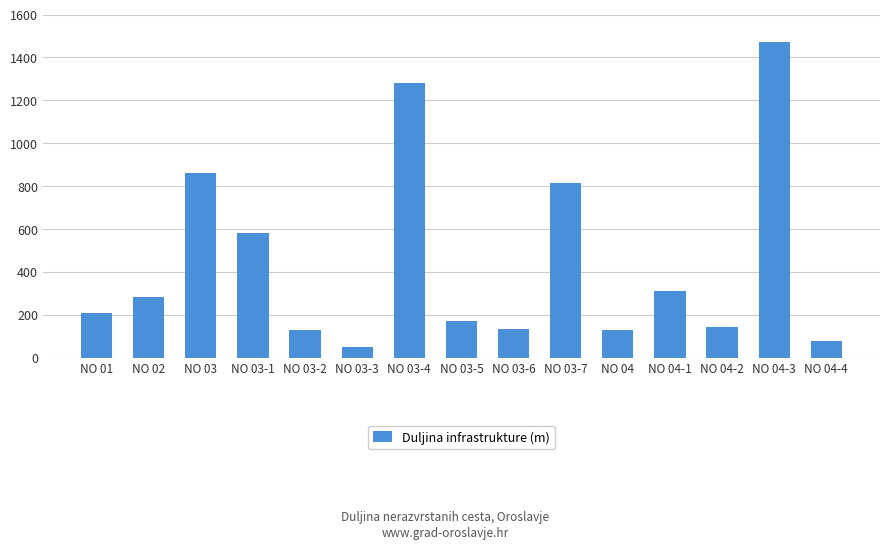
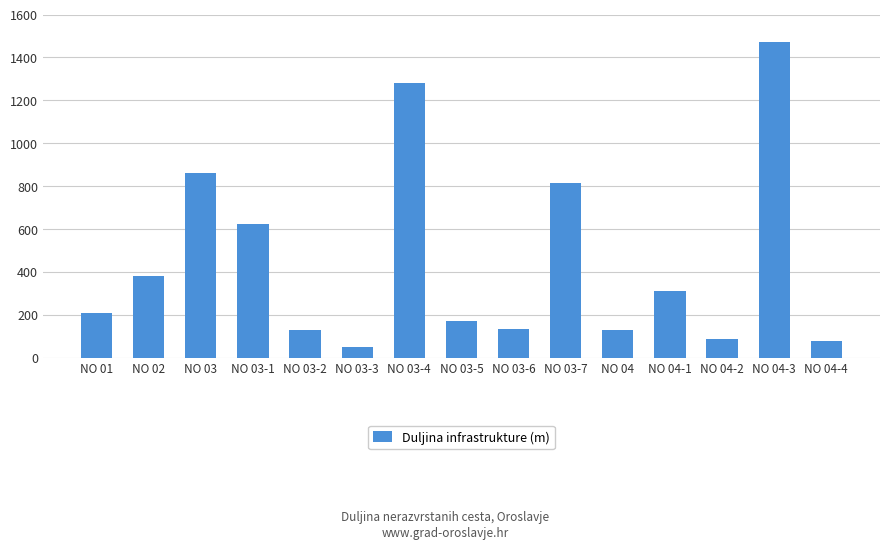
  {
    "NO 01": 210,
-   "NO 02": 280,
+   "NO 02": 380,
    "NO 03": 860,
-   "NO 03-1": 580,
+   "NO 03-1": 620,
    "NO 03-2": 130,
    "NO 03-3": 50,
    "NO 03-4": 1280,
    "NO 03-5": 170,
    "NO 03-6": 140,
    "NO 03-7": 820,
    "NO 04": 130,
    "NO 04-1": 310,
-   "NO 04-2": 150,
+   "NO 04-2": 90,
    "NO 04-3": 1470,
    "NO 04-4": 80
  }
